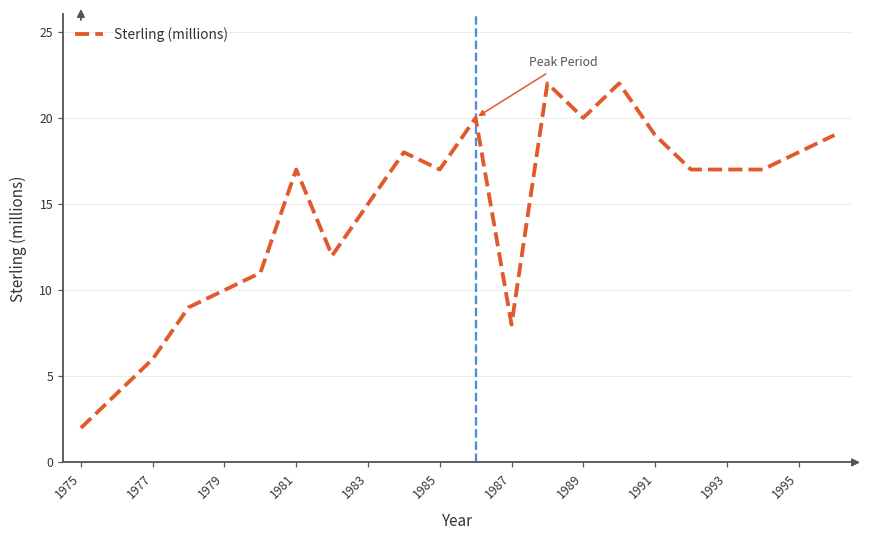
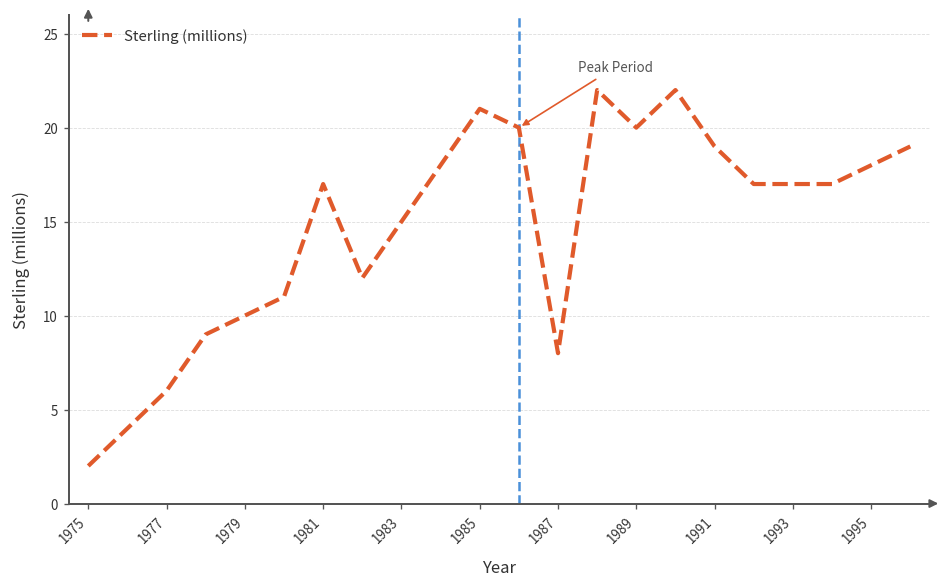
  {
    "1975": 2,
    "1977": 6,
    "1979": 10,
    "1981": 17,
    "1983": 15,
-   "1985": 17,
+   "1985": 21,
    "1987": 8,
    "1989": 20,
    "1991": 19,
    "1993": 17,
    "1995": 18
  }
